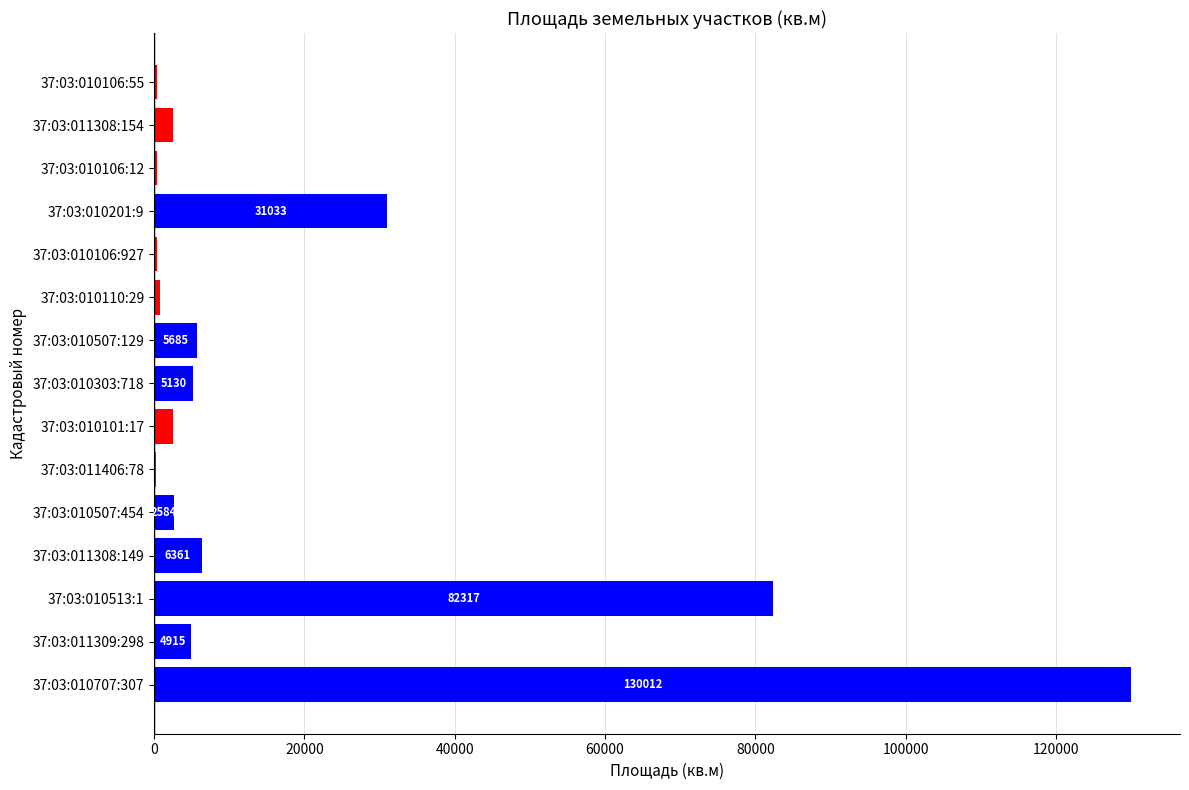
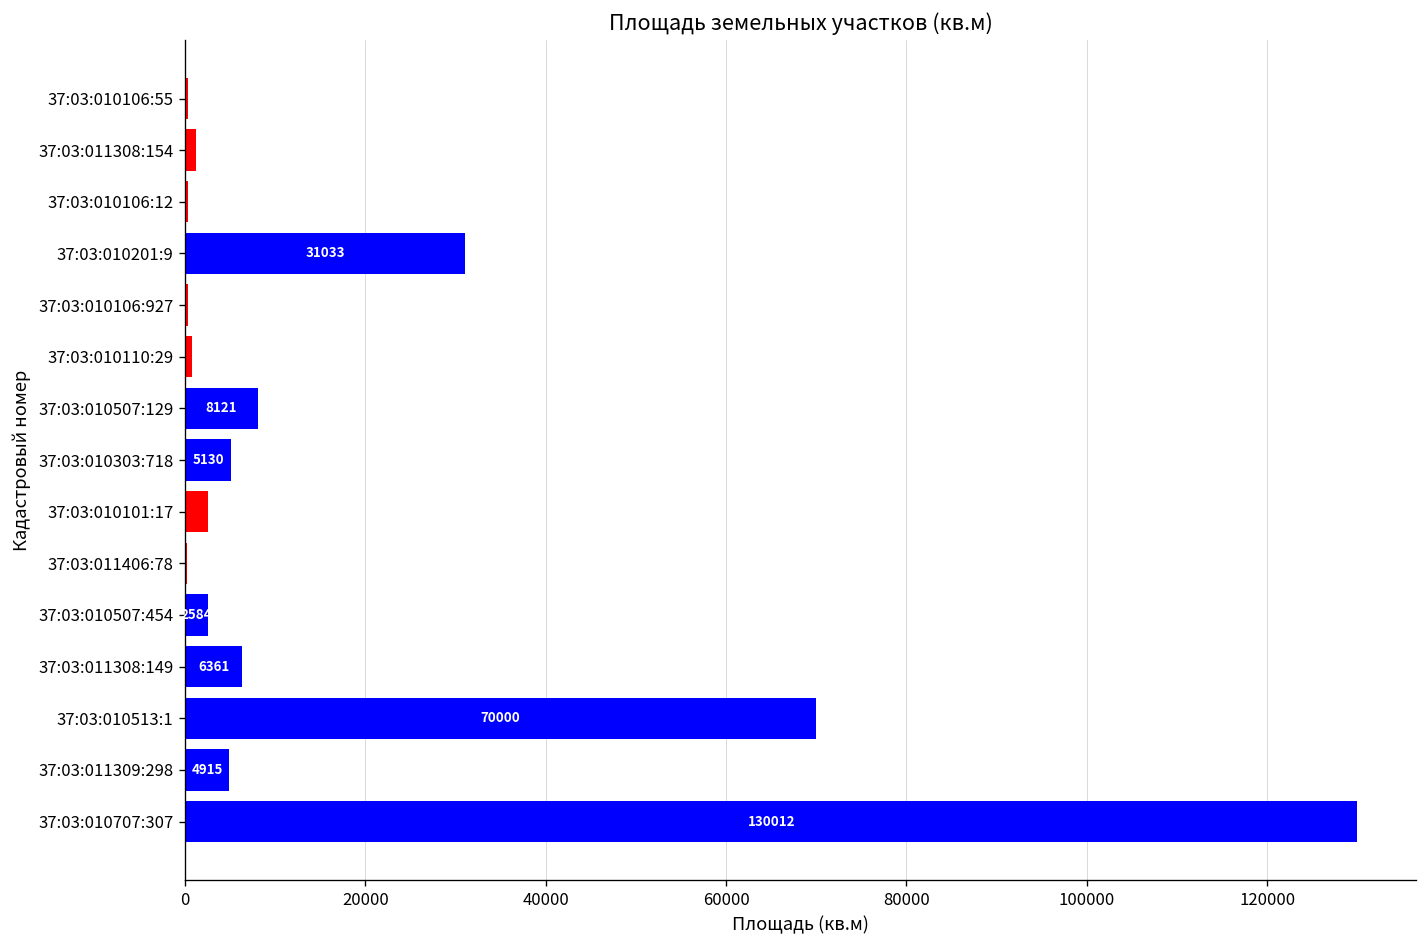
  {
-   "37:03:011308:154": 3000,
+   "37:03:011308:154": 1000,
    "37:03:010201:9": 31033,
-   "37:03:010507:129": 5685,
+   "37:03:010507:129": 8121,
    "37:03:010303:718": 5130,
    "37:03:010507:454": 2584,
    "37:03:011308:149": 6361,
-   "37:03:010513:1": 82317,
+   "37:03:010513:1": 70000,
    "37:03:011309:298": 4915,
    "37:03:010707:307": 130012
  }
